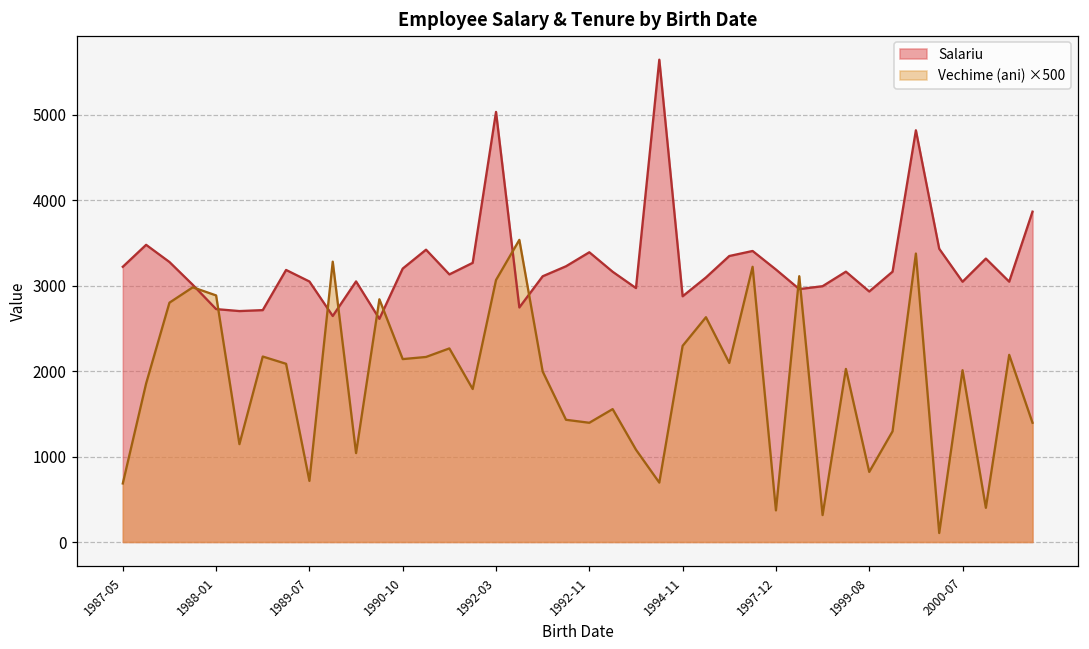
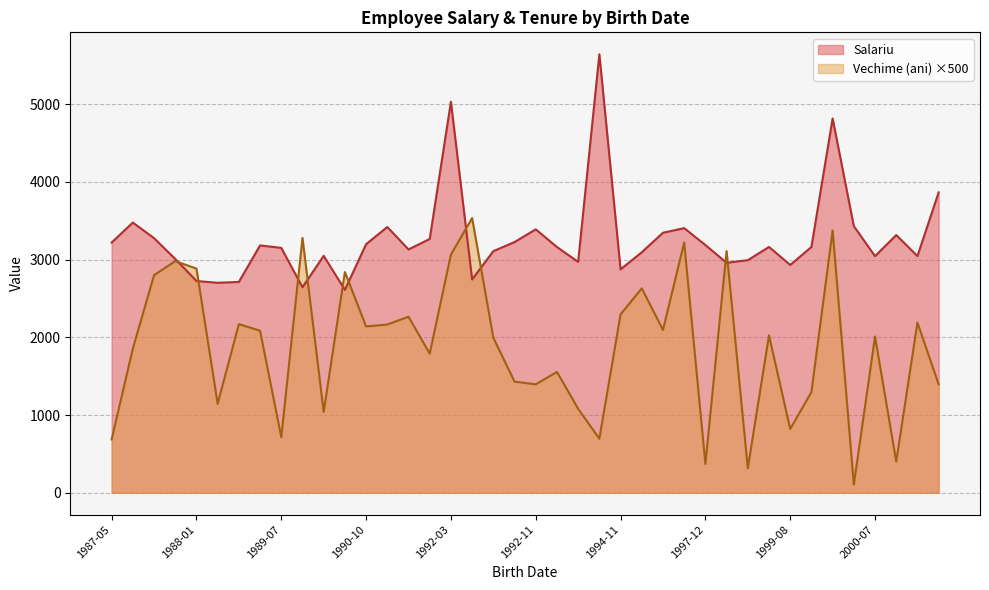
  {
    "Salariu": {
      "1988-01": 2700,
-     "1989-07": 3000,
+     "1989-07": 3200,
      "2000-07": 3000
    },
    "Vechime (ani) ×500": {
      "1988-01": 2900,
      "1989-07": 700,
      "2000-07": 2000
    }
  }
